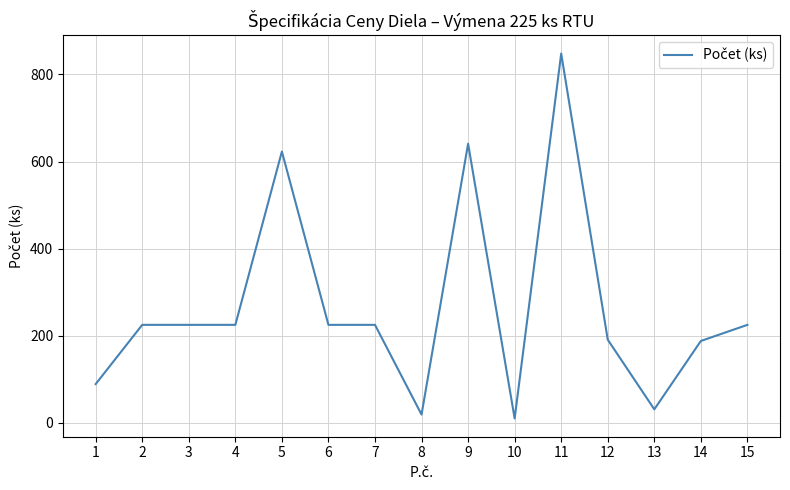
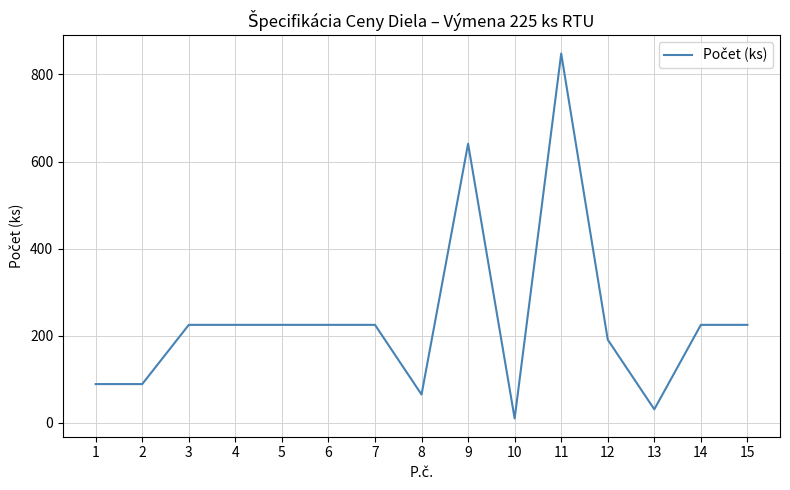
  {
    "1": 90,
-   "2": 230,
+   "2": 90,
    "3": 230,
    "4": 230,
-   "5": 620,
+   "5": 230,
    "6": 230,
    "7": 230,
-   "8": 20,
+   "8": 70,
    "9": 640,
    "10": 10,
    "11": 850,
    "12": 190,
    "13": 30,
-   "14": 190,
+   "14": 230,
    "15": 230
  }
